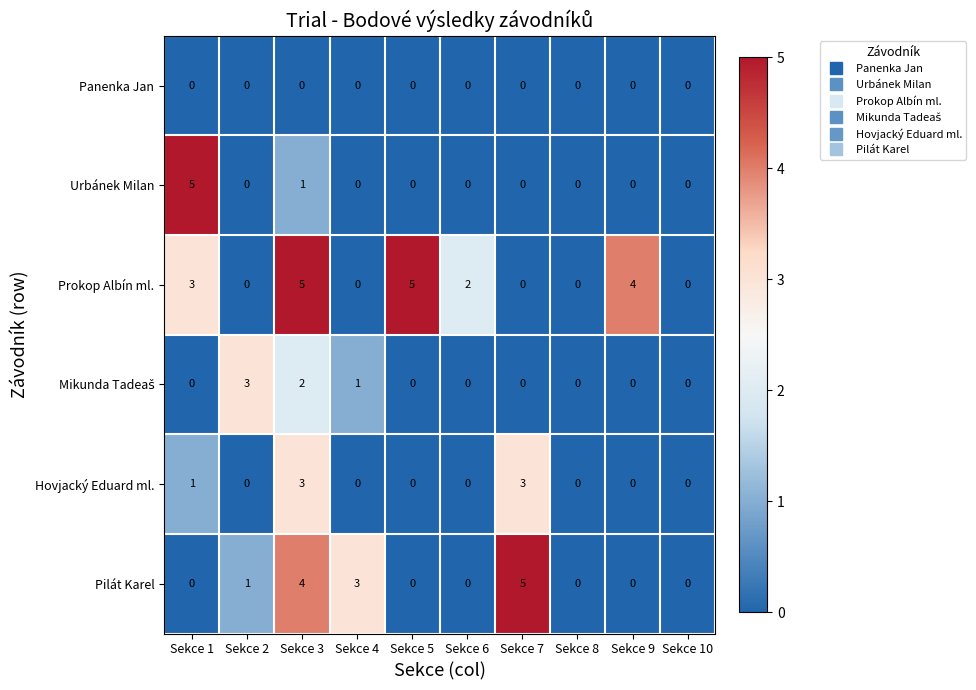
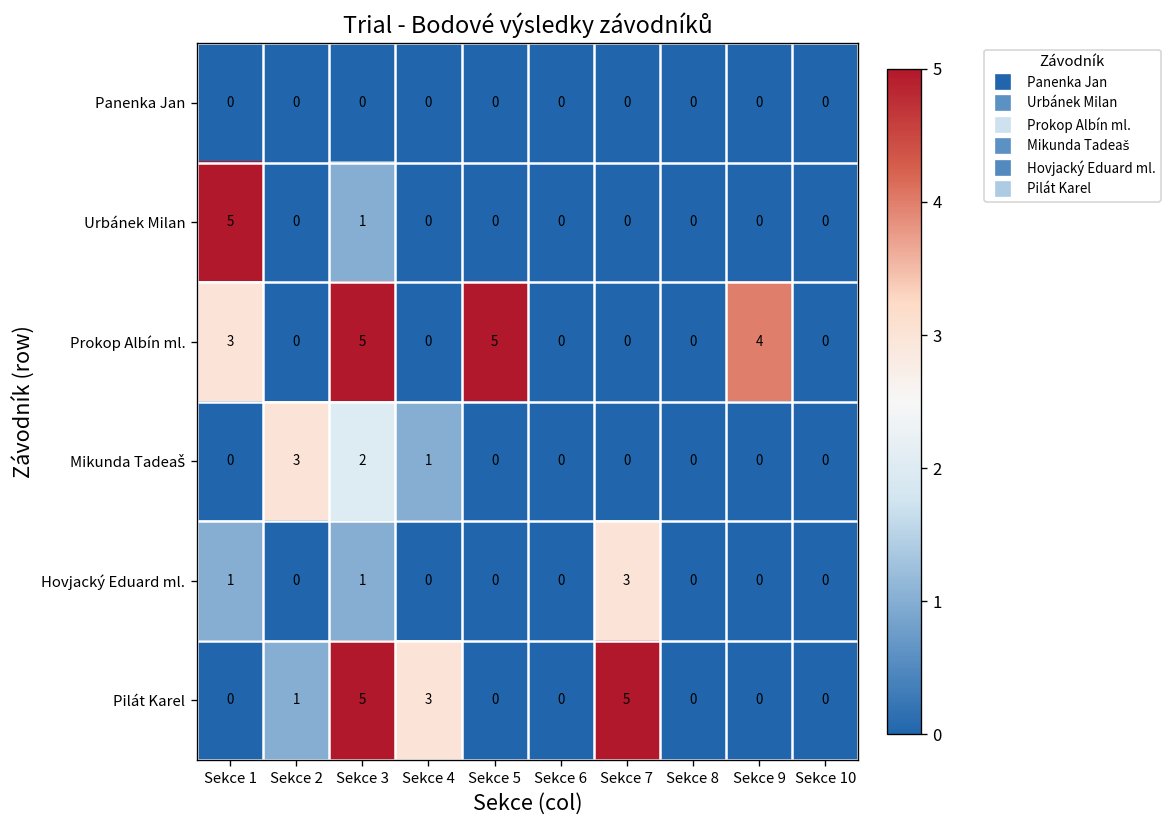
  {
    "Panenka Jan": {
      "Sekce 1": 0,
      "Sekce 2": 0,
      "Sekce 3": 0,
      "Sekce 4": 0,
      "Sekce 5": 0,
      "Sekce 6": 0,
      "Sekce 7": 0,
      "Sekce 8": 0,
      "Sekce 9": 0,
      "Sekce 10": 0
    },
    "Urbánek Milan": {
      "Sekce 1": 5,
      "Sekce 2": 0,
      "Sekce 3": 1,
      "Sekce 4": 0,
      "Sekce 5": 0,
      "Sekce 6": 0,
      "Sekce 7": 0,
      "Sekce 8": 0,
      "Sekce 9": 0,
      "Sekce 10": 0
    },
    "Prokop Albín ml.": {
      "Sekce 1": 3,
      "Sekce 2": 0,
      "Sekce 3": 5,
      "Sekce 4": 0,
      "Sekce 5": 5,
-     "Sekce 6": 2,
+     "Sekce 6": 0,
      "Sekce 7": 0,
      "Sekce 8": 0,
      "Sekce 9": 4,
      "Sekce 10": 0
    },
    "Mikunda Tadeaš": {
      "Sekce 1": 0,
      "Sekce 2": 3,
      "Sekce 3": 2,
      "Sekce 4": 1,
      "Sekce 5": 0,
      "Sekce 6": 0,
      "Sekce 7": 0,
      "Sekce 8": 0,
      "Sekce 9": 0,
      "Sekce 10": 0
    },
    "Hovjacký Eduard ml.": {
      "Sekce 1": 1,
      "Sekce 2": 0,
-     "Sekce 3": 3,
+     "Sekce 3": 1,
      "Sekce 4": 0,
      "Sekce 5": 0,
      "Sekce 6": 0,
      "Sekce 7": 3,
      "Sekce 8": 0,
      "Sekce 9": 0,
      "Sekce 10": 0
    },
    "Pilát Karel": {
      "Sekce 1": 0,
      "Sekce 2": 1,
-     "Sekce 3": 4,
+     "Sekce 3": 5,
      "Sekce 4": 3,
      "Sekce 5": 0,
      "Sekce 6": 0,
      "Sekce 7": 5,
      "Sekce 8": 0,
      "Sekce 9": 0,
      "Sekce 10": 0
    }
  }
